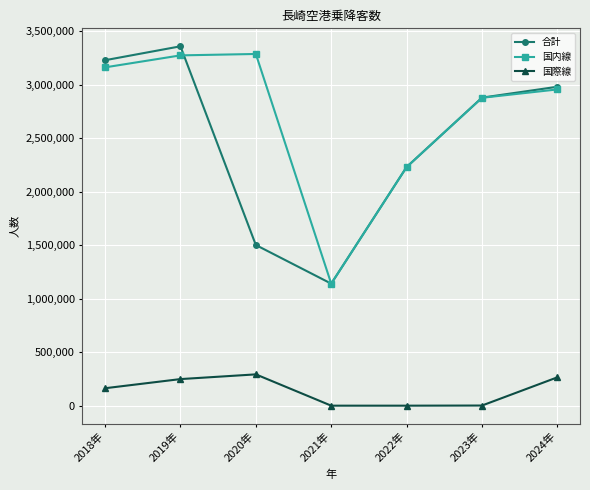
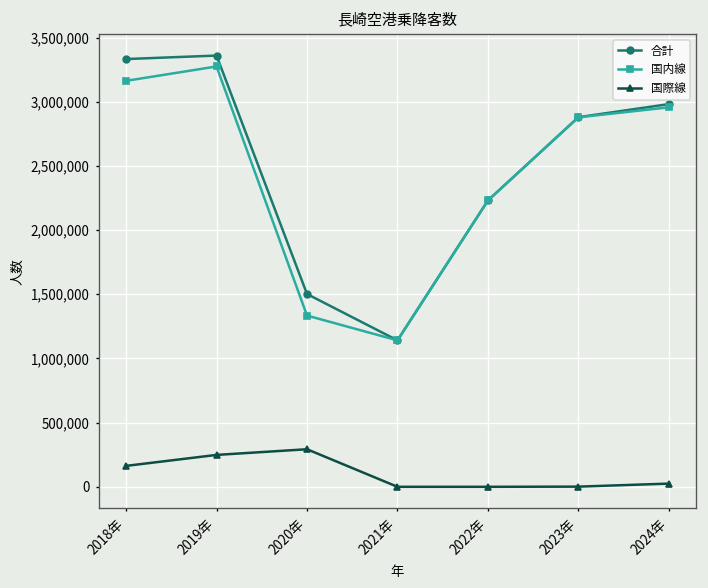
  {
    "合計": {
-     "2018年": "3,230,000",
+     "2018年": "3,330,000",
      "2019年": "3,360,000",
      "2020年": "1,500,000",
      "2024年": "2,980,000"
    },
    "国内線": {
      "2018年": "3,160,000",
      "2019年": "3,280,000",
-     "2020年": "3,290,000",
+     "2020年": "1,330,000",
      "2024年": "2,960,000"
    },
    "国際線": {
      "2018年": "160,000",
      "2019年": "250,000",
      "2020年": "290,000",
      "2021年": "0",
      "2022年": "0",
      "2023年": "0",
-     "2024年": "270,000"
+     "2024年": "20,000"
    }
  }
